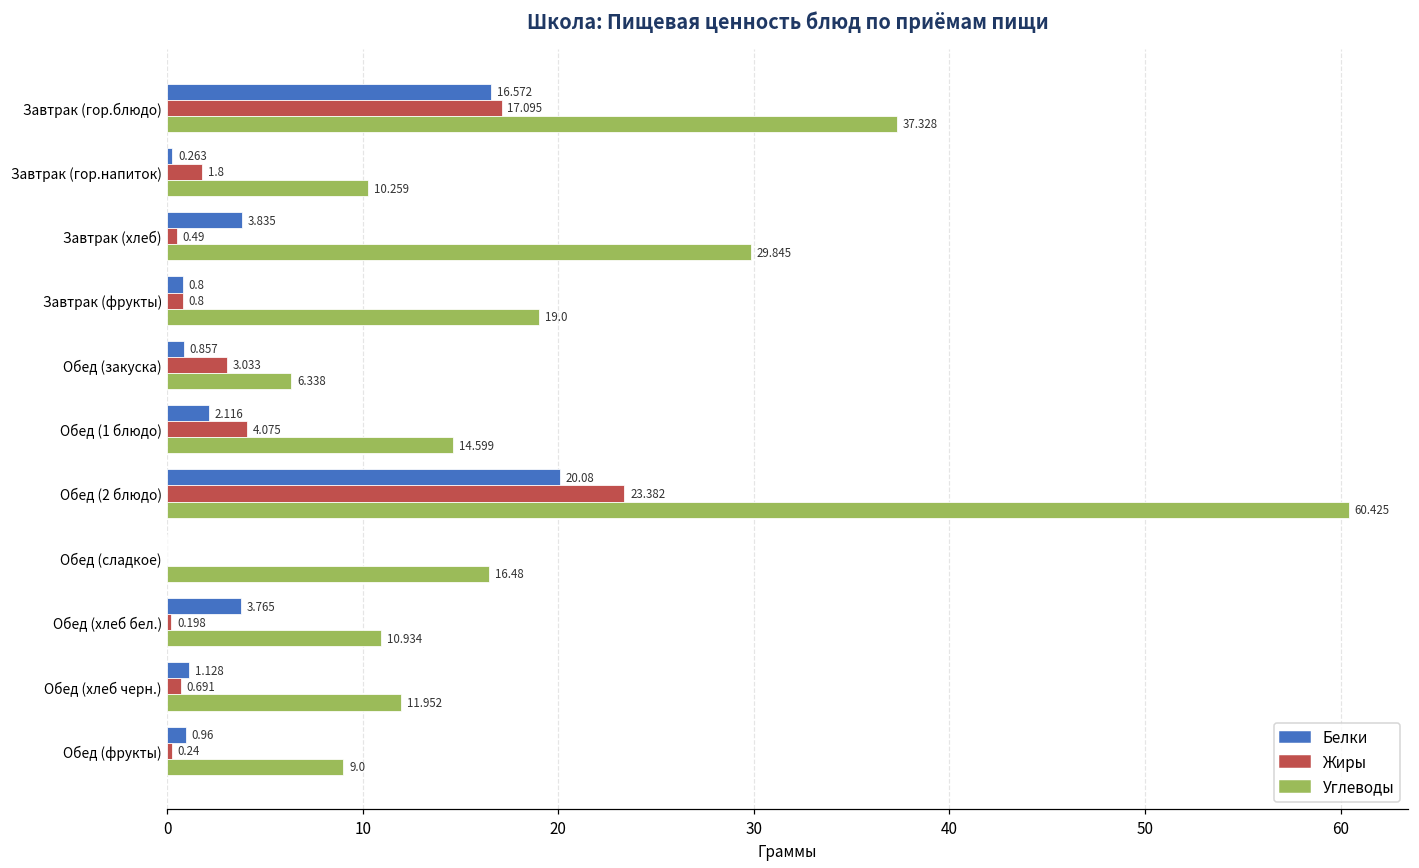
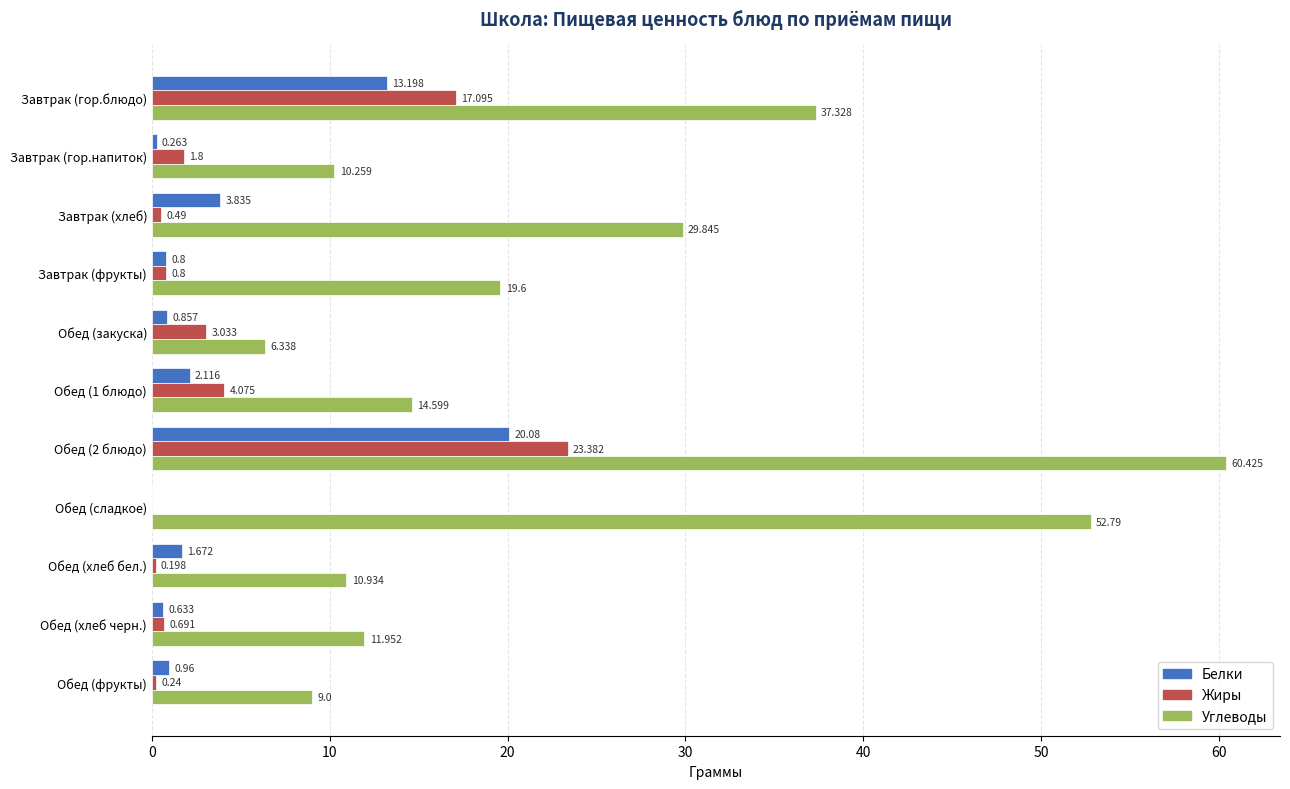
  {
    "Белки": {
-     "Завтрак (гор.блюдо)": 16.572,
+     "Завтрак (гор.блюдо)": 13.198,
      "Завтрак (гор.напиток)": 0.263,
      "Завтрак (хлеб)": 3.835,
      "Завтрак (фрукты)": 0.8,
      "Обед (закуска)": 0.857,
      "Обед (1 блюдо)": 2.116,
      "Обед (2 блюдо)": 20.08,
-     "Обед (хлеб бел.)": 3.765,
-     "Обед (хлеб черн.)": 1.128,
+     "Обед (хлеб бел.)": 1.672,
+     "Обед (хлеб черн.)": 0.633,
      "Обед (фрукты)": 0.96
    },
    "Жиры": {
      "Завтрак (гор.блюдо)": 17.095,
      "Завтрак (гор.напиток)": 1.8,
      "Завтрак (хлеб)": 0.49,
      "Завтрак (фрукты)": 0.8,
      "Обед (закуска)": 3.033,
      "Обед (1 блюдо)": 4.075,
      "Обед (2 блюдо)": 23.382,
      "Обед (хлеб бел.)": 0.198,
      "Обед (хлеб черн.)": 0.691,
      "Обед (фрукты)": 0.24
    },
    "Углеводы": {
      "Завтрак (гор.блюдо)": 37.328,
      "Завтрак (гор.напиток)": 10.259,
      "Завтрак (хлеб)": 29.845,
-     "Завтрак (фрукты)": 19.0,
+     "Завтрак (фрукты)": 19.6,
      "Обед (закуска)": 6.338,
      "Обед (1 блюдо)": 14.599,
      "Обед (2 блюдо)": 60.425,
-     "Обед (сладкое)": 16.48,
+     "Обед (сладкое)": 52.79,
      "Обед (хлеб бел.)": 10.934,
      "Обед (хлеб черн.)": 11.952,
      "Обед (фрукты)": 9.0
    }
  }
